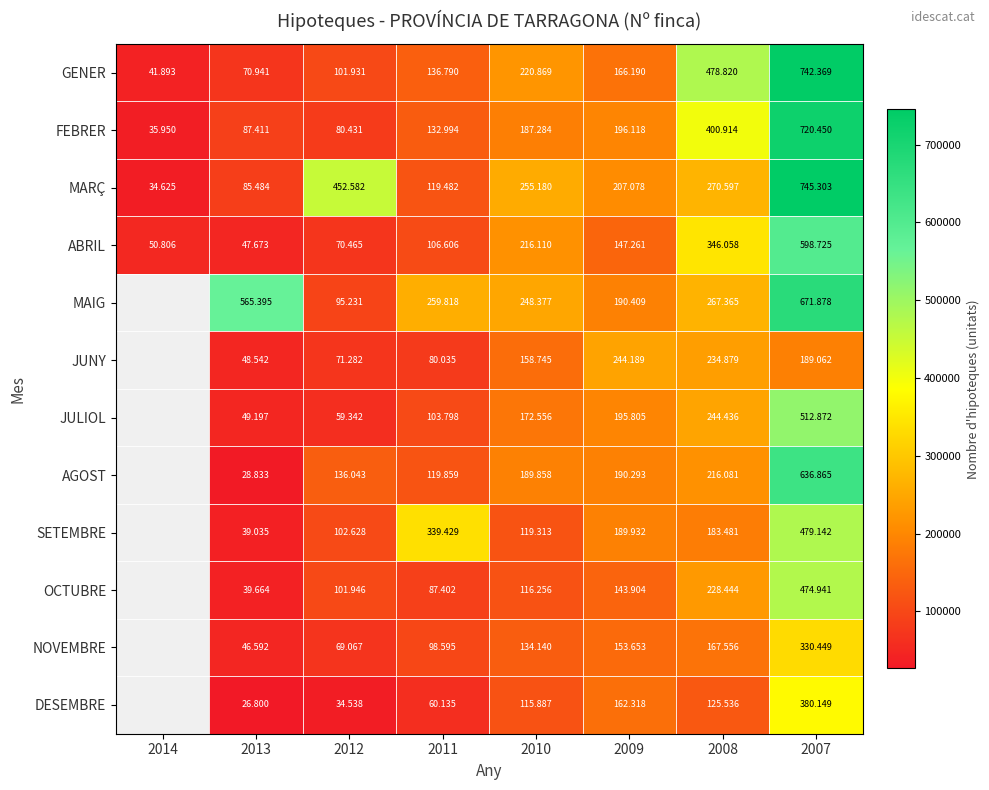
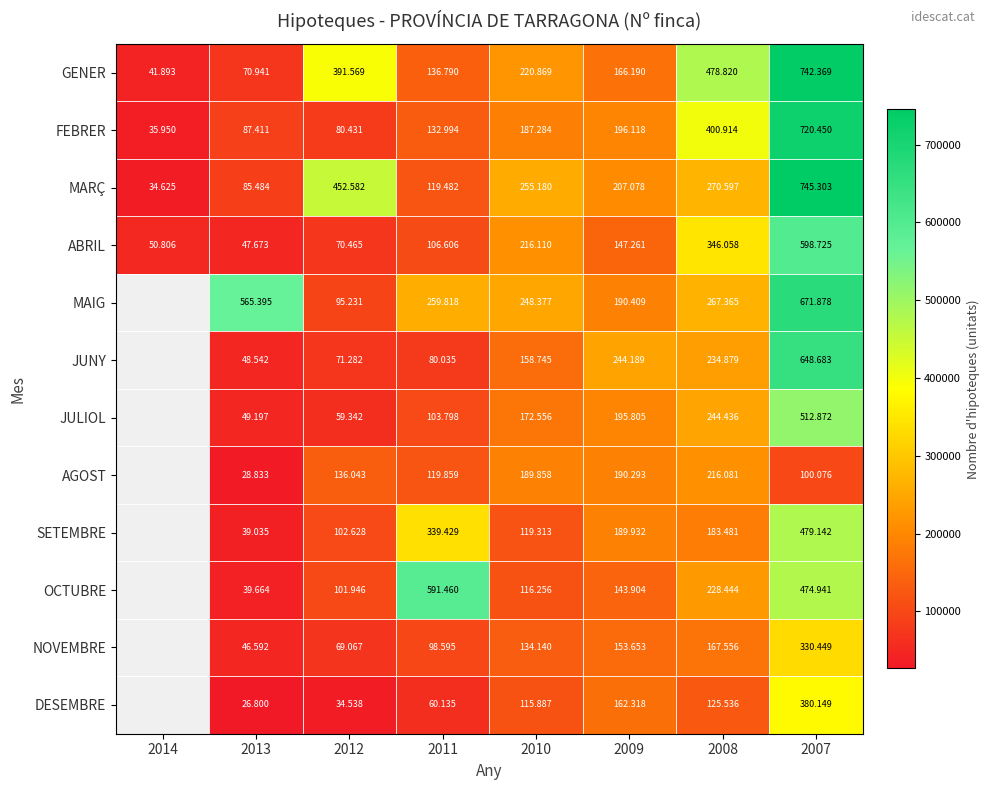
  {
    "GENER": {
      "2014": 41.893,
      "2013": 70.941,
-     "2012": 101.931,
+     "2012": 391.569,
      "2011": 136.790,
      "2010": 220.869,
      "2009": 166.190,
      "2008": 478.820,
      "2007": 742.369
    },
    "FEBRER": {
      "2014": 35.950,
      "2013": 87.411,
      "2012": 80.431,
      "2011": 132.994,
      "2010": 187.284,
      "2009": 196.118,
      "2008": 400.914,
      "2007": 720.450
    },
    "MARÇ": {
      "2014": 34.625,
      "2013": 85.484,
      "2012": 452.582,
      "2011": 119.482,
      "2010": 255.180,
      "2009": 207.078,
      "2008": 270.597,
      "2007": 745.303
    },
    "ABRIL": {
      "2014": 50.806,
      "2013": 47.673,
      "2012": 70.465,
      "2011": 106.606,
      "2010": 216.110,
      "2009": 147.261,
      "2008": 346.058,
      "2007": 598.725
    },
    "MAIG": {
      "2013": 565.395,
      "2012": 95.231,
      "2011": 259.818,
      "2010": 248.377,
      "2009": 190.409,
      "2008": 267.365,
      "2007": 671.878
    },
    "JUNY": {
      "2013": 48.542,
      "2012": 71.282,
      "2011": 80.035,
      "2010": 158.745,
      "2009": 244.189,
      "2008": 234.879,
-     "2007": 189.062
+     "2007": 648.683
    },
    "JULIOL": {
      "2013": 49.197,
      "2012": 59.342,
      "2011": 103.798,
      "2010": 172.556,
      "2009": 195.805,
      "2008": 244.436,
      "2007": 512.872
    },
    "AGOST": {
      "2013": 28.833,
      "2012": 136.043,
      "2011": 119.859,
      "2010": 189.858,
      "2009": 190.293,
      "2008": 216.081,
-     "2007": 636.865
+     "2007": 100.076
    },
    "SETEMBRE": {
      "2013": 39.035,
      "2012": 102.628,
      "2011": 339.429,
      "2010": 119.313,
      "2009": 189.932,
      "2008": 183.481,
      "2007": 479.142
    },
    "OCTUBRE": {
      "2013": 39.664,
      "2012": 101.946,
-     "2011": 87.402,
+     "2011": 591.460,
      "2010": 116.256,
      "2009": 143.904,
      "2008": 228.444,
      "2007": 474.941
    },
    "NOVEMBRE": {
      "2013": 46.592,
      "2012": 69.067,
      "2011": 98.595,
      "2010": 134.140,
      "2009": 153.653,
      "2008": 167.556,
      "2007": 330.449
    },
    "DESEMBRE": {
      "2013": 26.800,
      "2012": 34.538,
      "2011": 60.135,
      "2010": 115.887,
      "2009": 162.318,
      "2008": 125.536,
      "2007": 380.149
    }
  }
